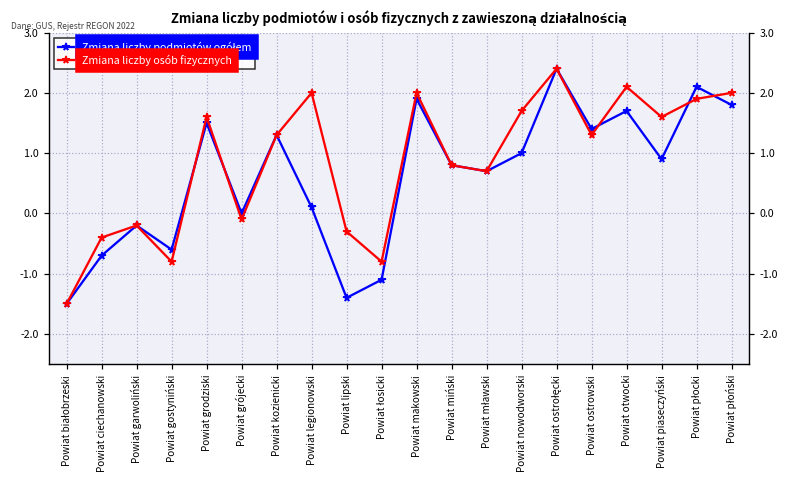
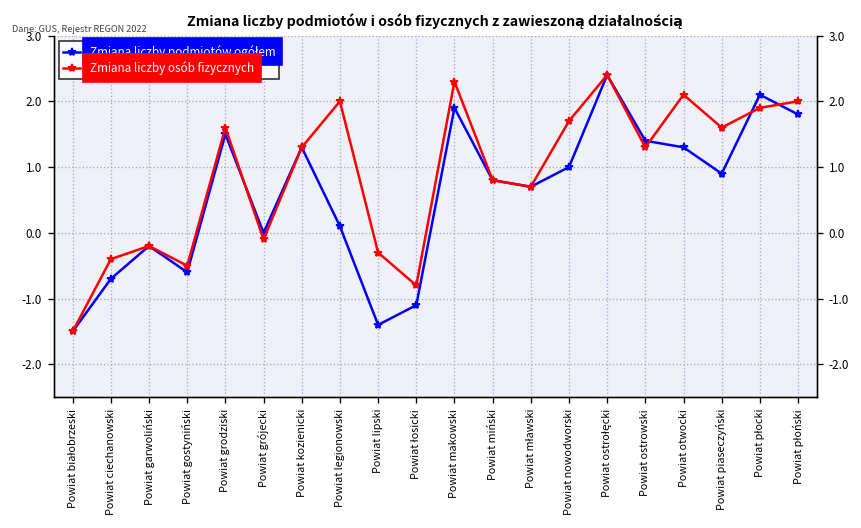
  {
    "Zmiana liczby podmiotów ogółem": {
      "Powiat ciechanowski": -0.7,
      "Powiat gostyniński": -0.6,
      "Powiat grodziski": 1.5,
      "Powiat grójecki": 0.0,
      "Powiat legionowski": 0.1,
      "Powiat lipski": -1.4,
      "Powiat łosicki": -1.1,
      "Powiat makowski": 1.9,
      "Powiat nowodworski": 1.0,
      "Powiat ostrowski": 1.4,
-     "Powiat otwocki": 1.7,
+     "Powiat otwocki": 1.3,
      "Powiat piaseczyński": 0.9,
      "Powiat płocki": 2.1,
      "Powiat płoński": 1.8
    },
    "Zmiana liczby osób fizycznych": {
      "Powiat ciechanowski": -0.4,
-     "Powiat gostyniński": -0.8,
+     "Powiat gostyniński": -0.5,
      "Powiat grodziski": 1.6,
      "Powiat grójecki": -0.1,
      "Powiat legionowski": 2.0,
      "Powiat lipski": -0.3,
      "Powiat łosicki": -0.8,
-     "Powiat makowski": 2.0,
+     "Powiat makowski": 2.3,
      "Powiat nowodworski": 1.7,
      "Powiat ostrowski": 1.3,
      "Powiat otwocki": 2.1,
      "Powiat piaseczyński": 1.6,
      "Powiat płocki": 1.9,
      "Powiat płoński": 2.0
    }
  }
